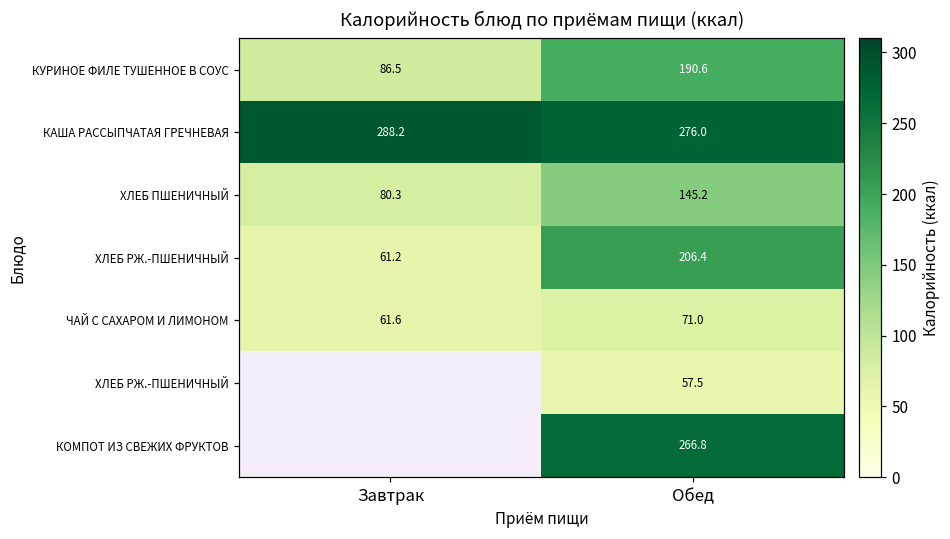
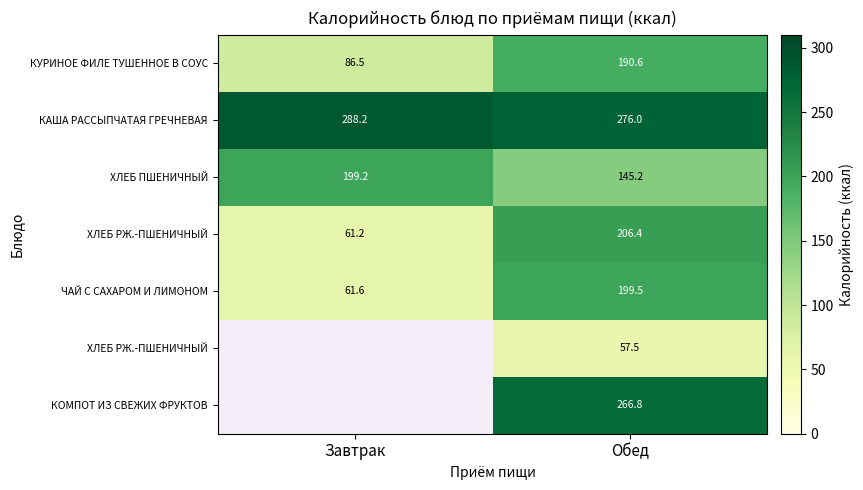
  {
    "КУРИНОЕ ФИЛЕ ТУШЕННОЕ В СОУС": {
      "Завтрак": 86.5,
      "Обед": 190.6
    },
    "КАША РАССЫПЧАТАЯ ГРЕЧНЕВАЯ": {
      "Завтрак": 288.2,
      "Обед": 276.0
    },
    "ХЛЕБ ПШЕНИЧНЫЙ": {
-     "Завтрак": 80.3,
+     "Завтрак": 199.2,
      "Обед": 145.2
    },
    "ХЛЕБ РЖ.-ПШЕНИЧНЫЙ": {
      "Завтрак": 61.2
    },
    "ЧАЙ С САХАРОМ И ЛИМОНОМ": {
      "Завтрак": 61.6,
-     "Обед": 71.0
+     "Обед": 199.5
    },
    "КОМПОТ ИЗ СВЕЖИХ ФРУКТОВ": {
      "Обед": 266.8
    }
  }
